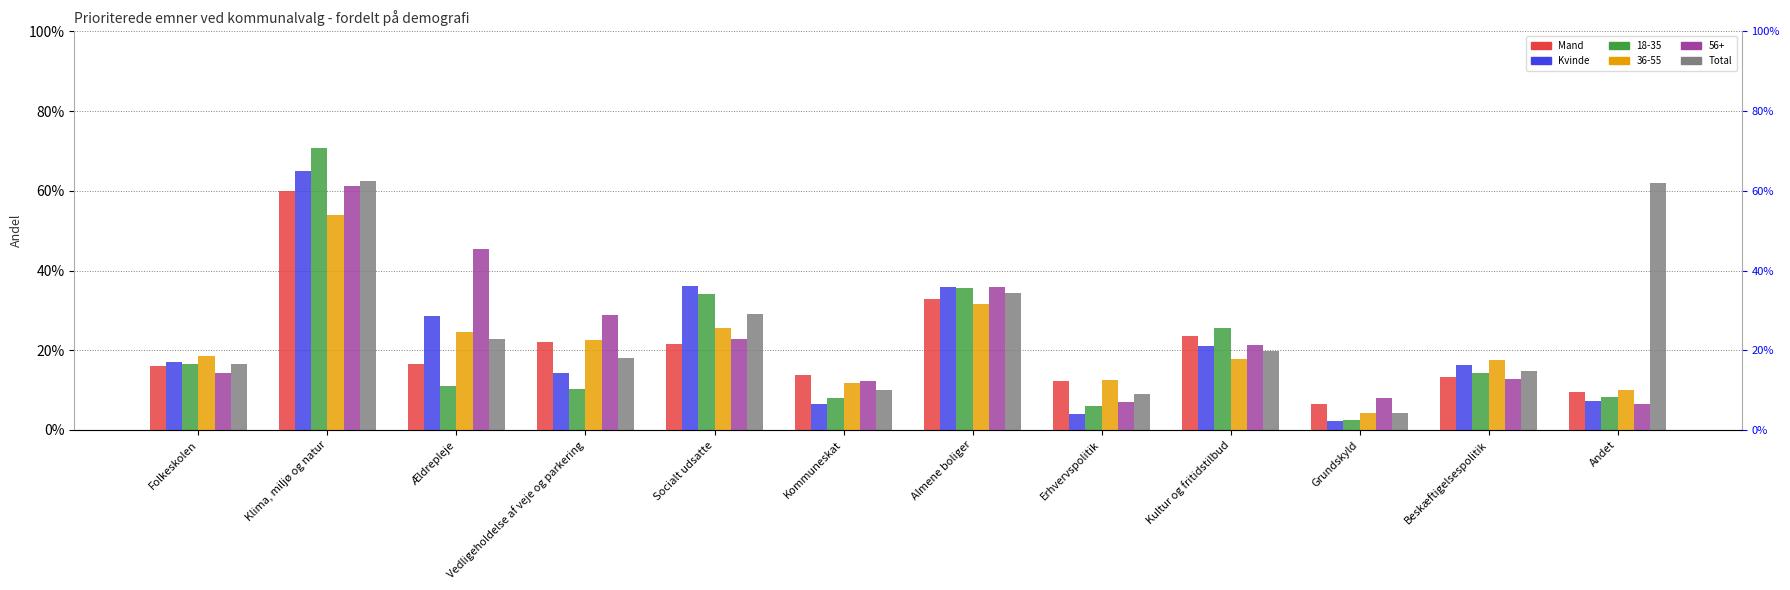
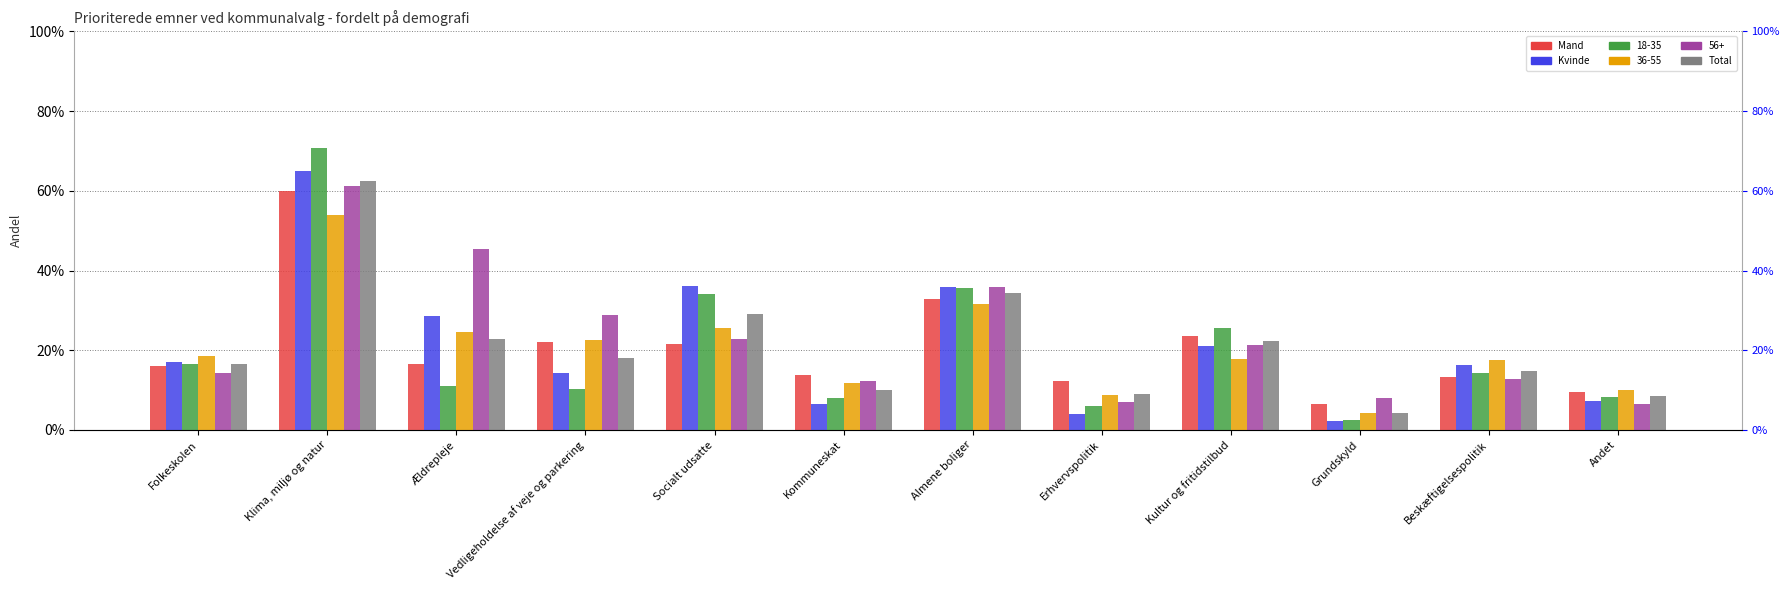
  {
    "Mand": {
      "Folkeskolen": "16%",
      "Klima, miljø og natur": "60%",
      "Ældrepleje": "17%",
      "Vedligeholdelse af veje og parkering": "22%",
      "Socialt udsatte": "22%",
      "Kommuneskat": "14%",
      "Almene boliger": "33%",
      "Erhvervspolitik": "12%",
      "Kultur og fritidstilbud": "24%",
      "Grundskyld": "6%",
      "Beskæftigelsespolitik": "13%",
      "Andet": "10%"
    },
    "Kvinde": {
      "Folkeskolen": "17%",
      "Klima, miljø og natur": "65%",
      "Ældrepleje": "29%",
      "Vedligeholdelse af veje og parkering": "14%",
      "Socialt udsatte": "36%",
      "Kommuneskat": "7%",
      "Almene boliger": "36%",
      "Erhvervspolitik": "4%",
      "Kultur og fritidstilbud": "21%",
      "Grundskyld": "2%",
      "Beskæftigelsespolitik": "16%",
      "Andet": "7%"
    },
    "18-35": {
      "Folkeskolen": "17%",
      "Klima, miljø og natur": "71%",
      "Ældrepleje": "11%",
      "Vedligeholdelse af veje og parkering": "10%",
      "Socialt udsatte": "34%",
      "Kommuneskat": "8%",
      "Almene boliger": "36%",
      "Erhvervspolitik": "6%",
      "Kultur og fritidstilbud": "26%",
      "Grundskyld": "3%",
      "Beskæftigelsespolitik": "14%",
      "Andet": "8%"
    },
    "36-55": {
      "Folkeskolen": "19%",
      "Klima, miljø og natur": "54%",
      "Ældrepleje": "25%",
      "Vedligeholdelse af veje og parkering": "23%",
      "Socialt udsatte": "26%",
      "Kommuneskat": "12%",
      "Almene boliger": "32%",
-     "Erhvervspolitik": "13%",
+     "Erhvervspolitik": "9%",
      "Kultur og fritidstilbud": "18%",
      "Grundskyld": "4%",
      "Beskæftigelsespolitik": "18%",
      "Andet": "10%"
    },
    "56+": {
      "Folkeskolen": "14%",
      "Klima, miljø og natur": "61%",
      "Ældrepleje": "45%",
      "Vedligeholdelse af veje og parkering": "29%",
      "Socialt udsatte": "23%",
      "Kommuneskat": "12%",
      "Almene boliger": "36%",
      "Erhvervspolitik": "7%",
      "Kultur og fritidstilbud": "21%",
      "Grundskyld": "8%",
      "Beskæftigelsespolitik": "13%",
      "Andet": "7%"
    },
    "Total": {
      "Folkeskolen": "17%",
      "Klima, miljø og natur": "63%",
      "Ældrepleje": "23%",
      "Vedligeholdelse af veje og parkering": "18%",
      "Socialt udsatte": "29%",
      "Kommuneskat": "10%",
      "Almene boliger": "34%",
      "Erhvervspolitik": "9%",
-     "Kultur og fritidstilbud": "20%",
+     "Kultur og fritidstilbud": "22%",
      "Grundskyld": "4%",
      "Beskæftigelsespolitik": "15%",
-     "Andet": "62%"
+     "Andet": "8%"
    }
  }
